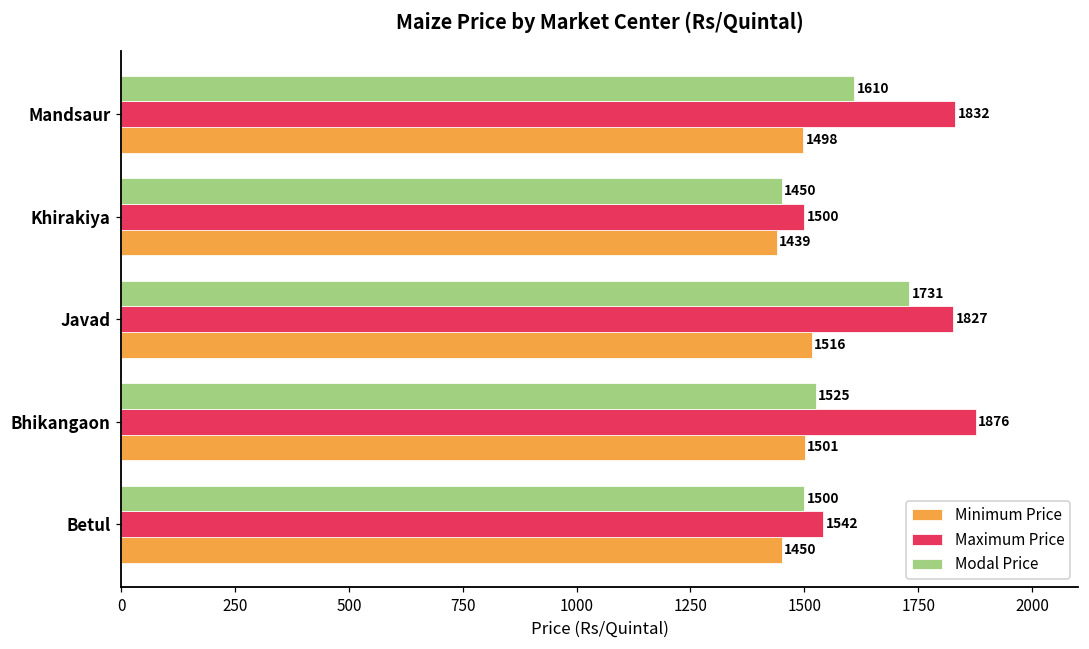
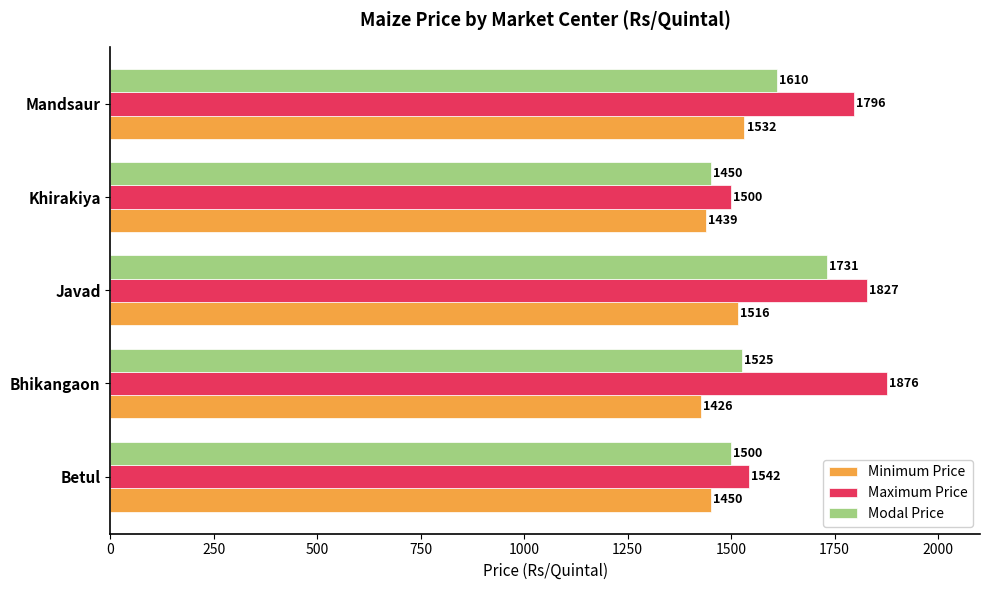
  {
    "Minimum Price": {
-     "Mandsaur": 1498,
+     "Mandsaur": 1532,
      "Khirakiya": 1439,
      "Javad": 1516,
-     "Bhikangaon": 1501,
+     "Bhikangaon": 1426,
      "Betul": 1450
    },
    "Maximum Price": {
-     "Mandsaur": 1832,
+     "Mandsaur": 1796,
      "Khirakiya": 1500,
      "Javad": 1827,
      "Bhikangaon": 1876,
      "Betul": 1542
    },
    "Modal Price": {
      "Mandsaur": 1610,
      "Khirakiya": 1450,
      "Javad": 1731,
      "Bhikangaon": 1525,
      "Betul": 1500
    }
  }
